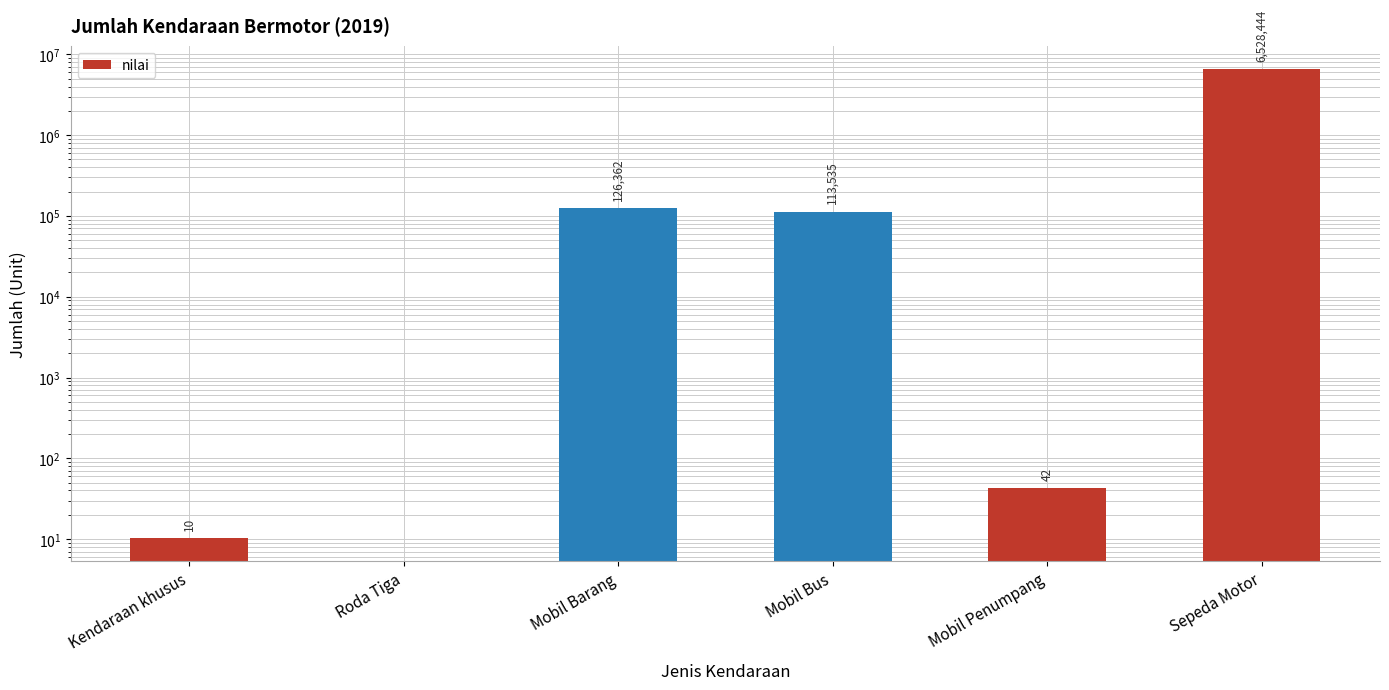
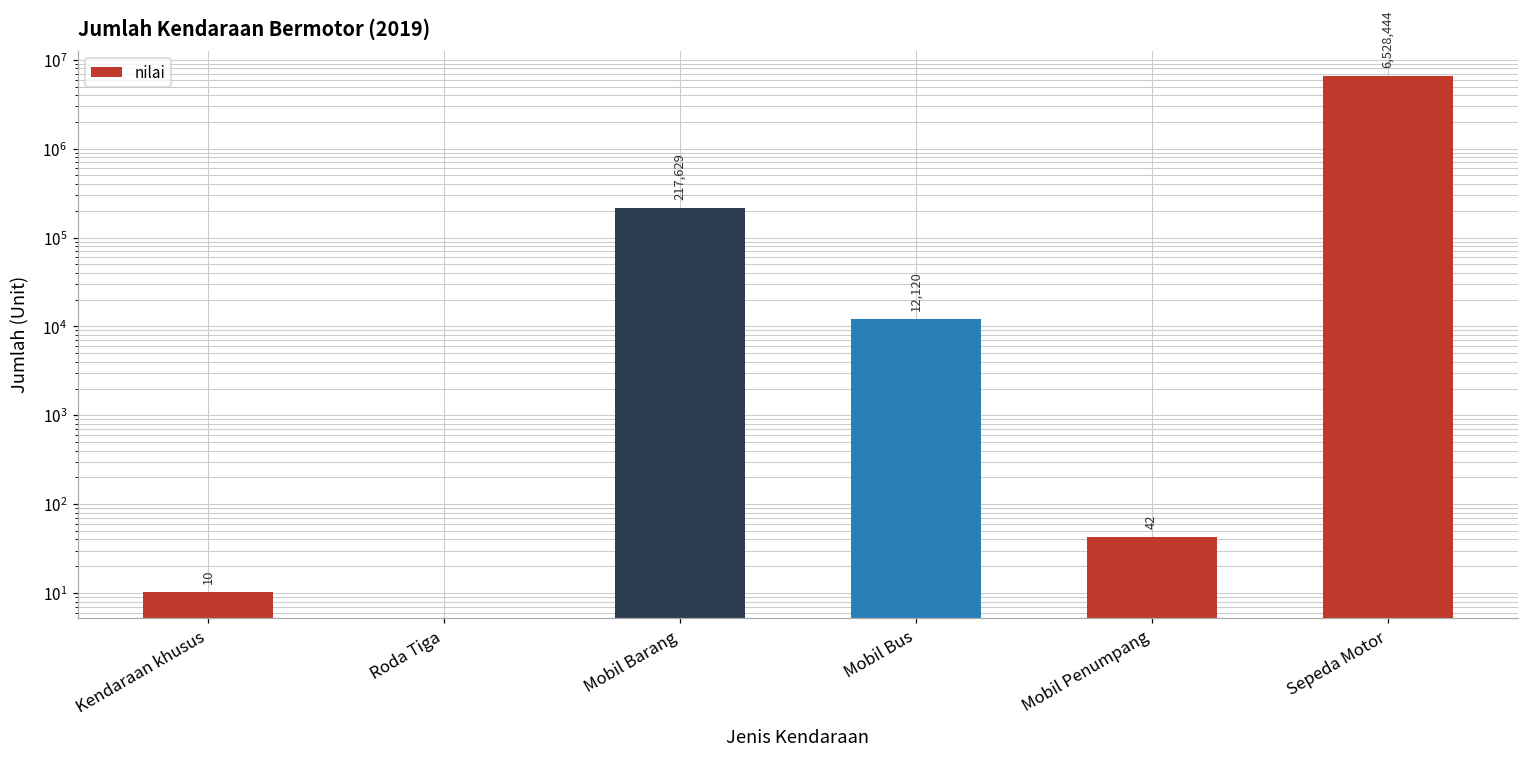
  {
    "Kendaraan khusus": "10",
-   "Mobil Barang": "126,362",
-   "Mobil Bus": "113,535",
+   "Mobil Barang": "217,629",
+   "Mobil Bus": "12,120",
    "Sepeda Motor": "6,528,444"
  }
